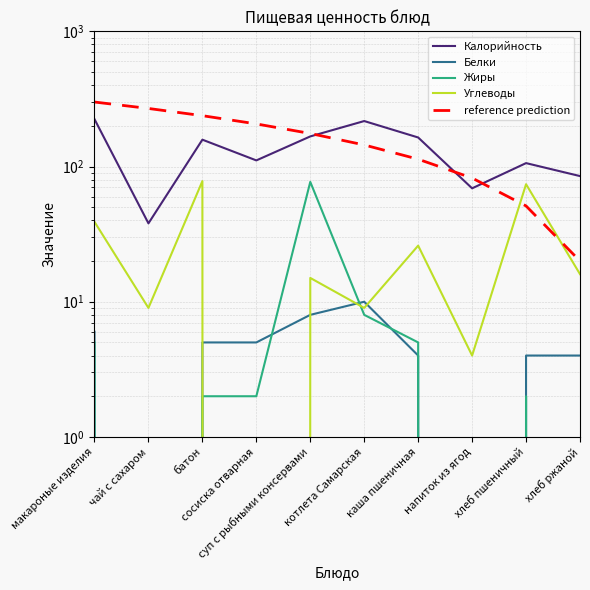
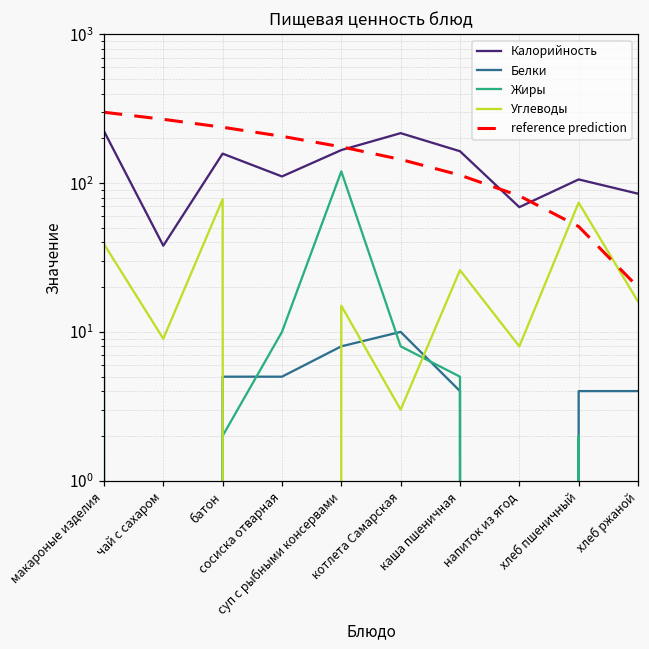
  {
    "Калорийность": {
      "макароные изделия": 220,
      "чай с сахаром": 38,
      "батон": 160,
      "сосиска отварная": 110,
      "суп с рыбными консервами": 170,
      "котлета Самарская": 220,
      "каша пшеничная": 160,
      "напиток из ягод": 70,
      "хлеб пшеничный": 110,
      "хлеб ржаной": 90
    },
    "Белки": {
      "макароные изделия": 6,
      "батон": 5,
      "сосиска отварная": 5,
      "суп с рыбными консервами": 8,
      "котлета Самарская": 10,
      "каша пшеничная": 4,
      "хлеб пшеничный": 4,
      "хлеб ржаной": 4
    },
    "Жиры": {
      "макароные изделия": 5,
      "батон": 2,
-     "сосиска отварная": 2,
-     "суп с рыбными консервами": 80,
+     "сосиска отварная": 10,
+     "суп с рыбными консервами": 120,
      "котлета Самарская": 8,
      "каша пшеничная": 5,
      "хлеб пшеничный": 2
    },
    "Углеводы": {
      "макароные изделия": 39,
      "чай с сахаром": 9,
      "батон": 80,
      "суп с рыбными консервами": 15,
-     "котлета Самарская": 9,
+     "котлета Самарская": 3,
      "каша пшеничная": 26,
-     "напиток из ягод": 4,
+     "напиток из ягод": 8,
      "хлеб пшеничный": 70,
      "хлеб ржаной": 16
    },
    "reference prediction": {
      "макароные изделия": 300,
      "чай с сахаром": 270,
      "батон": 240,
      "сосиска отварная": 210,
      "суп с рыбными консервами": 180,
      "котлета Самарская": 140,
      "каша пшеничная": 110,
      "напиток из ягод": 80,
      "хлеб пшеничный": 51,
      "хлеб ржаной": 20
    }
  }
